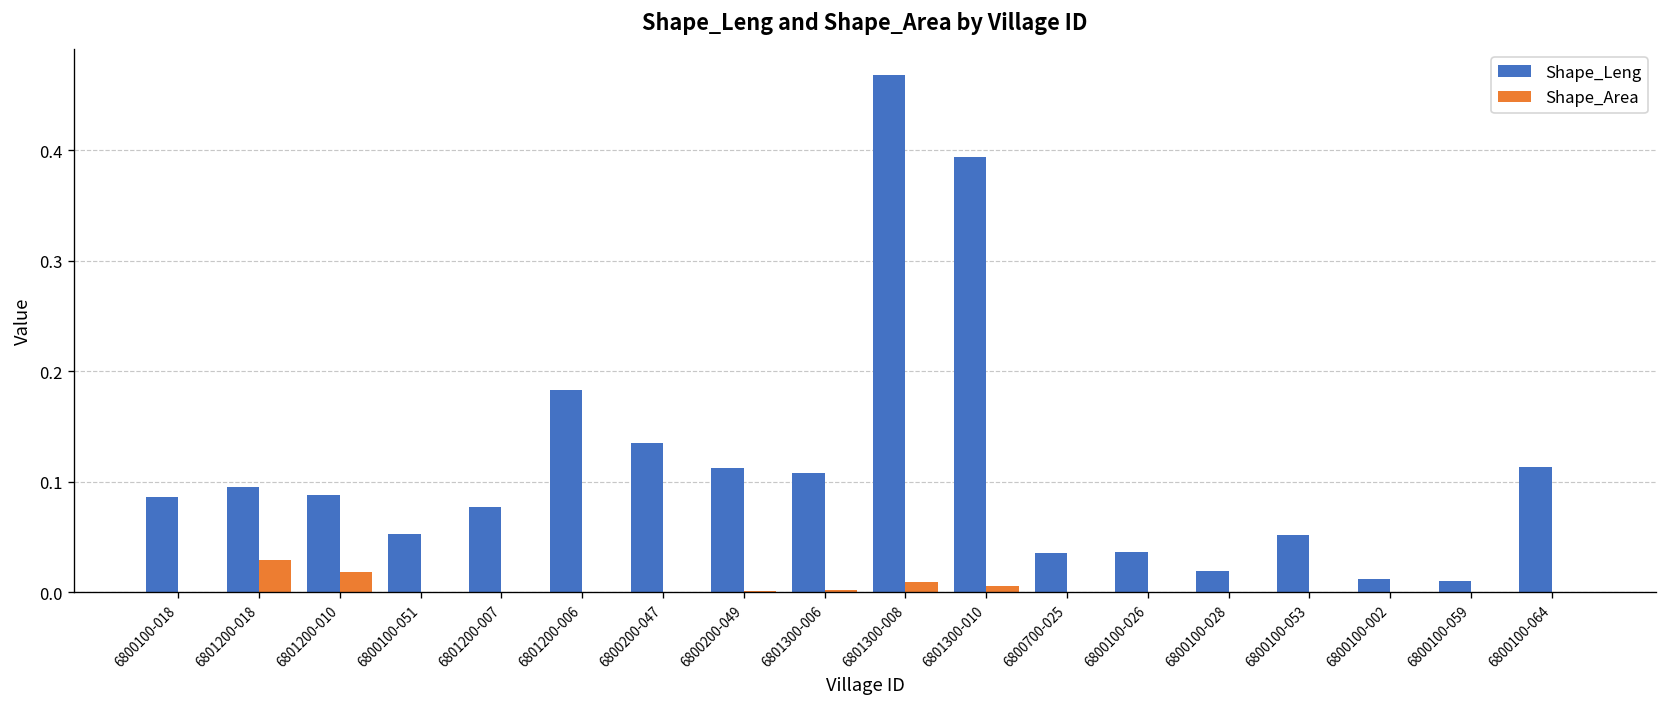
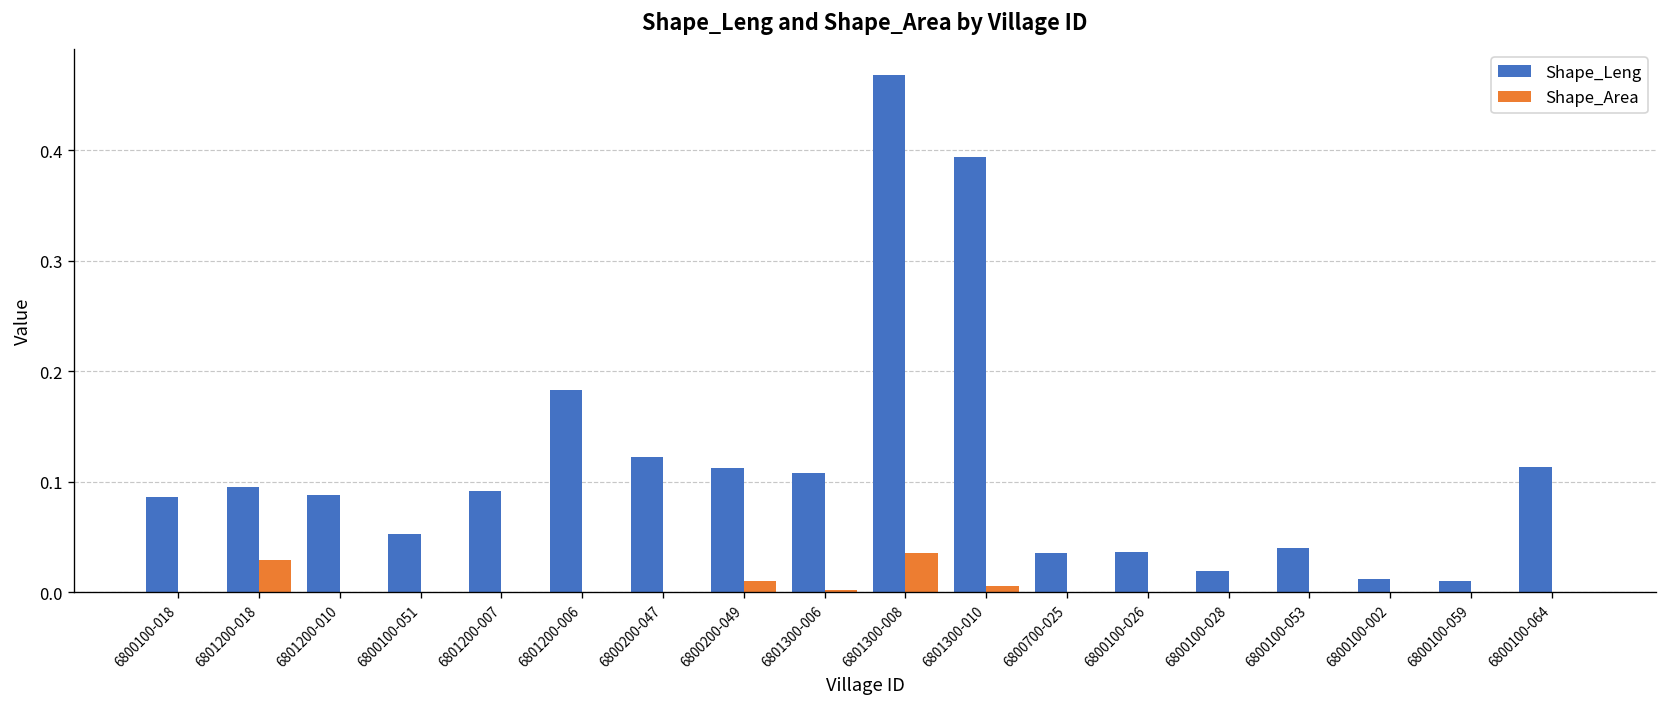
  {
    "Shape_Leng": {
      "6800100-018": 0.09,
      "6801200-018": 0.09,
      "6801200-010": 0.09,
      "6800100-051": 0.05,
-     "6801200-007": 0.08,
+     "6801200-007": 0.09,
      "6801200-006": 0.18,
-     "6800200-047": 0.14,
+     "6800200-047": 0.12,
      "6800200-049": 0.11,
      "6801300-006": 0.11,
      "6801300-008": 0.47,
      "6801300-010": 0.39,
      "6800700-025": 0.04,
      "6800100-026": 0.04,
      "6800100-028": 0.02,
-     "6800100-053": 0.05,
+     "6800100-053": 0.04,
      "6800100-002": 0.01,
      "6800100-059": 0.01,
      "6800100-064": 0.11
    },
    "Shape_Area": {
      "6801200-018": 0.03,
-     "6801200-010": 0.02,
-     "6800200-049": 0.00,
-     "6801300-008": 0.01,
+     "6801200-010": 0.00,
+     "6800200-049": 0.01,
+     "6801300-008": 0.04,
      "6801300-010": 0.01
    }
  }
